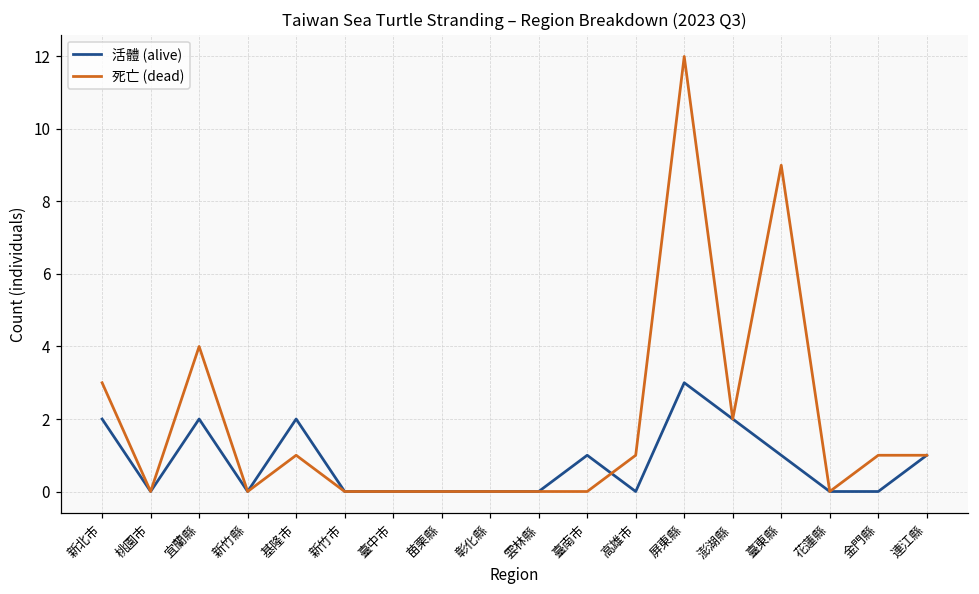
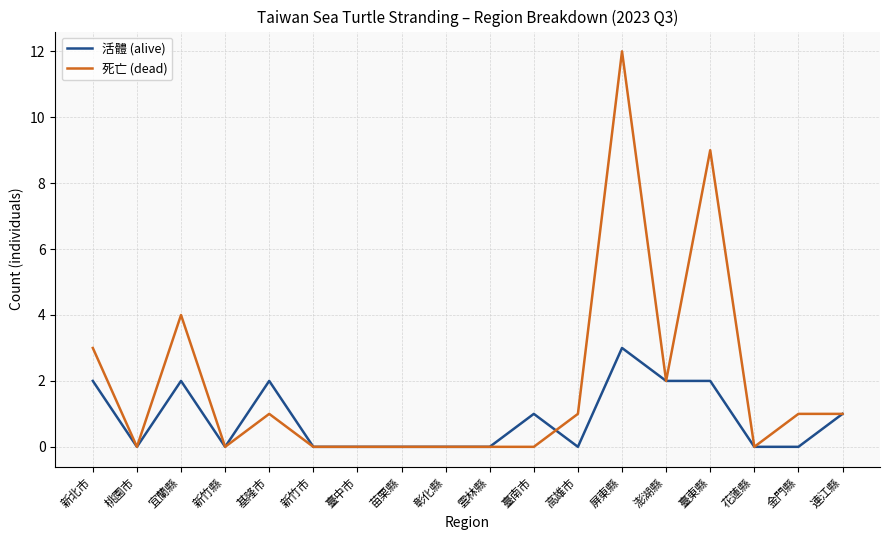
  {
    "活體 (alive)": {
      "新北市": 2,
      "宜蘭縣": 2,
      "基隆市": 2,
      "臺南市": 1,
      "高雄市": 0,
      "屏東縣": 3,
-     "臺東縣": 1,
+     "臺東縣": 2,
      "金門縣": 0
    },
    "死亡 (dead)": {
      "新北市": 3,
      "宜蘭縣": 4,
      "基隆市": 1,
      "臺南市": 0,
      "高雄市": 1,
      "屏東縣": 12,
      "臺東縣": 9,
      "金門縣": 1
    }
  }
